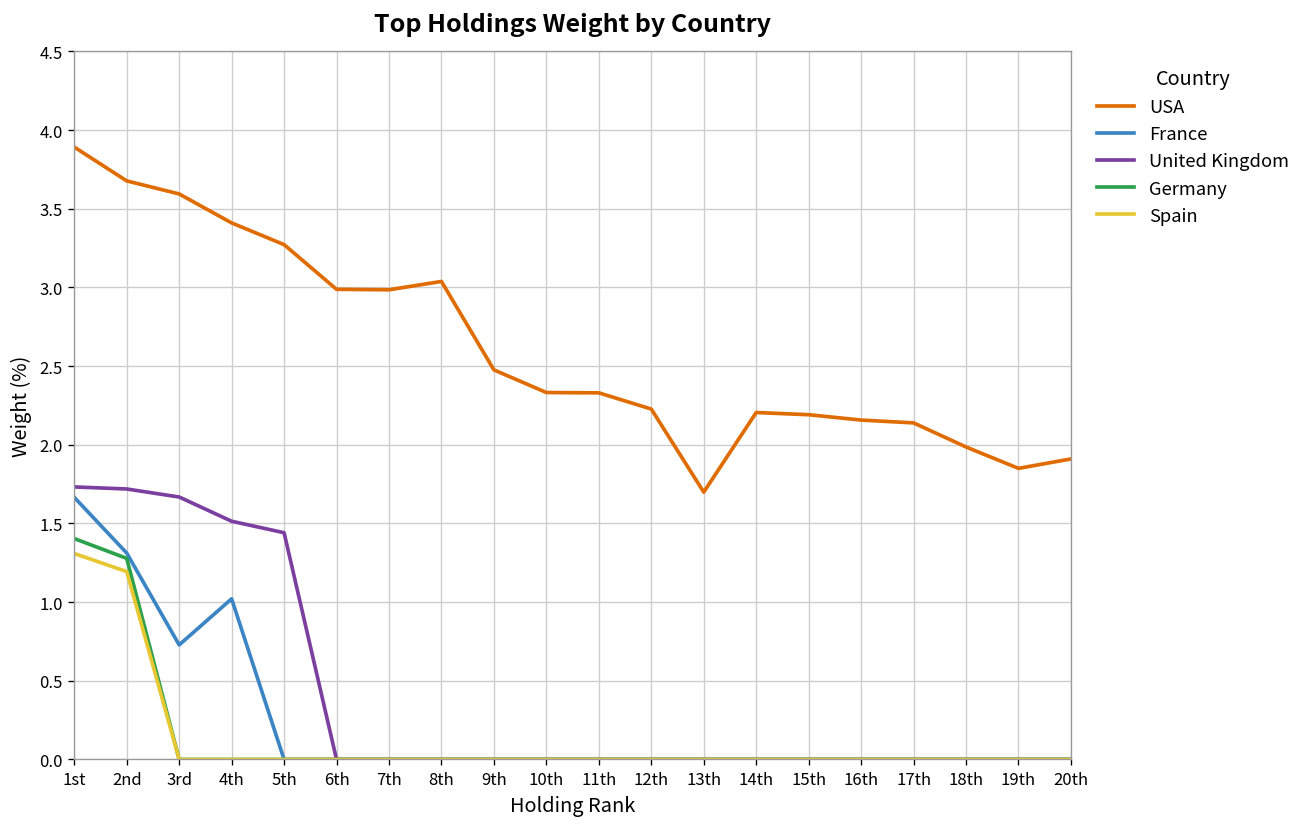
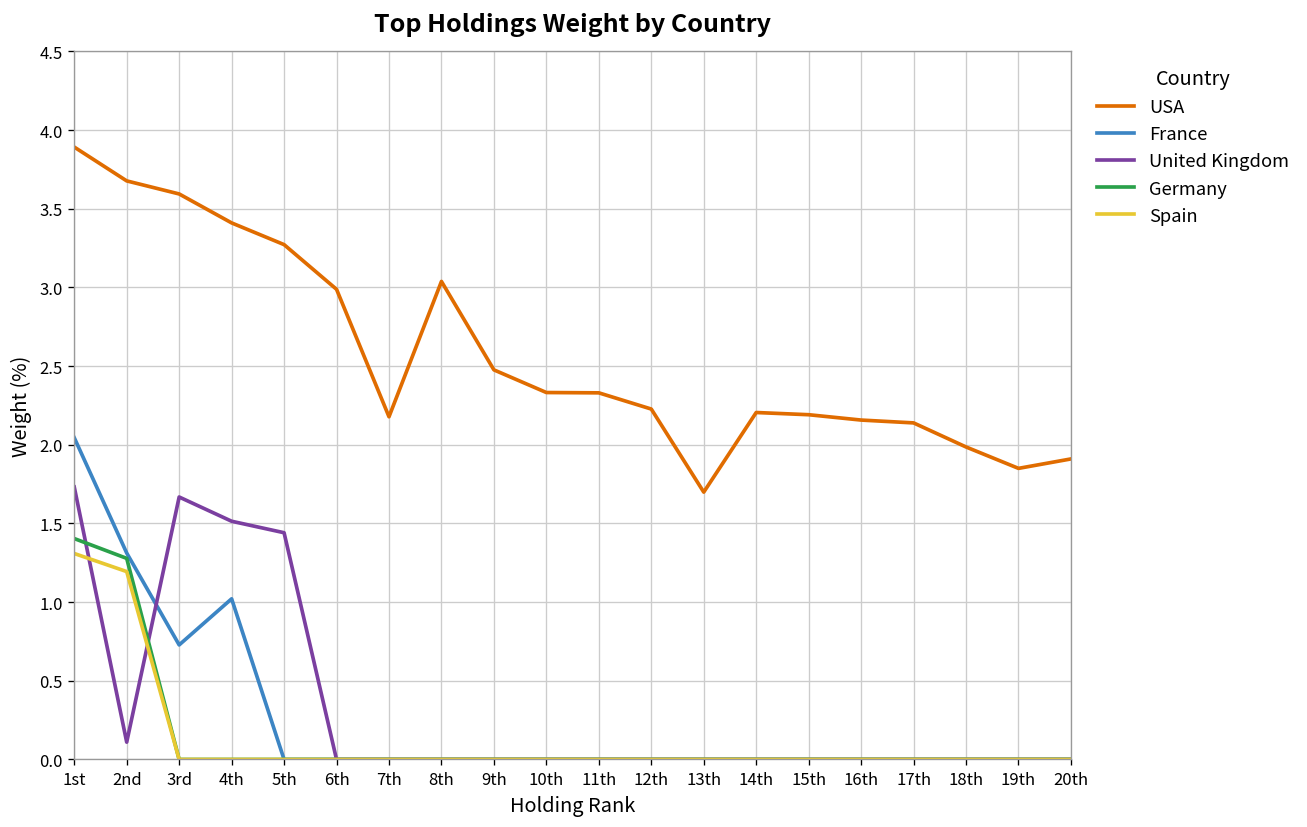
  {
    "USA": {
      "1st": 3.89,
      "2nd": 3.68,
      "3rd": 3.59,
      "4th": 3.41,
      "5th": 3.27,
      "6th": 2.99,
-     "7th": 2.99,
+     "7th": 2.18,
      "8th": 3.04,
      "9th": 2.48,
      "10th": 2.33,
      "11th": 2.33,
      "12th": 2.23,
      "13th": 1.70,
      "14th": 2.21,
      "15th": 2.19,
      "16th": 2.16,
      "17th": 2.14,
      "18th": 1.99,
      "19th": 1.85,
      "20th": 1.91
    },
    "France": {
-     "1st": 1.67,
+     "1st": 2.05,
      "2nd": 1.31,
      "3rd": 0.73,
      "4th": 1.02
    },
    "United Kingdom": {
      "1st": 1.73,
-     "2nd": 1.72,
+     "2nd": 0.11,
      "3rd": 1.67,
      "4th": 1.51,
      "5th": 1.44
    },
    "Germany": {
      "1st": 1.40,
      "2nd": 1.28
    },
    "Spain": {
      "1st": 1.31,
      "2nd": 1.19
    }
  }
